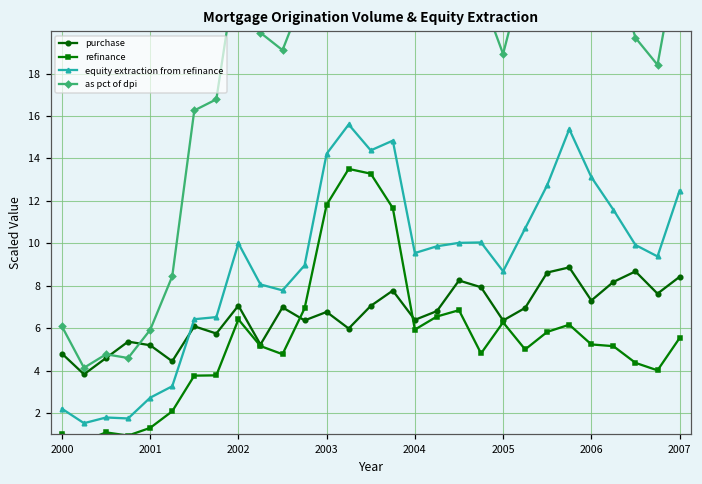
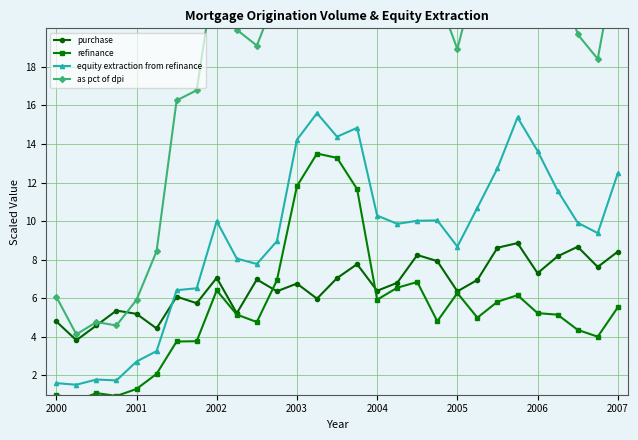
  {
    "equity extraction from refinance": {
-     "2000": 2.2,
+     "2000": 1.6,
      "2001": 2.7,
      "2002": 10.0,
      "2003": 14.2,
-     "2004": 9.5,
+     "2004": 10.3,
      "2005": 8.7,
-     "2006": 13.1,
+     "2006": 13.6,
      "2007": 12.5
    },
    "as pct of dpi": {
      "2000": 6.1,
      "2001": 5.9,
      "2005": 18.9
    }
  }
